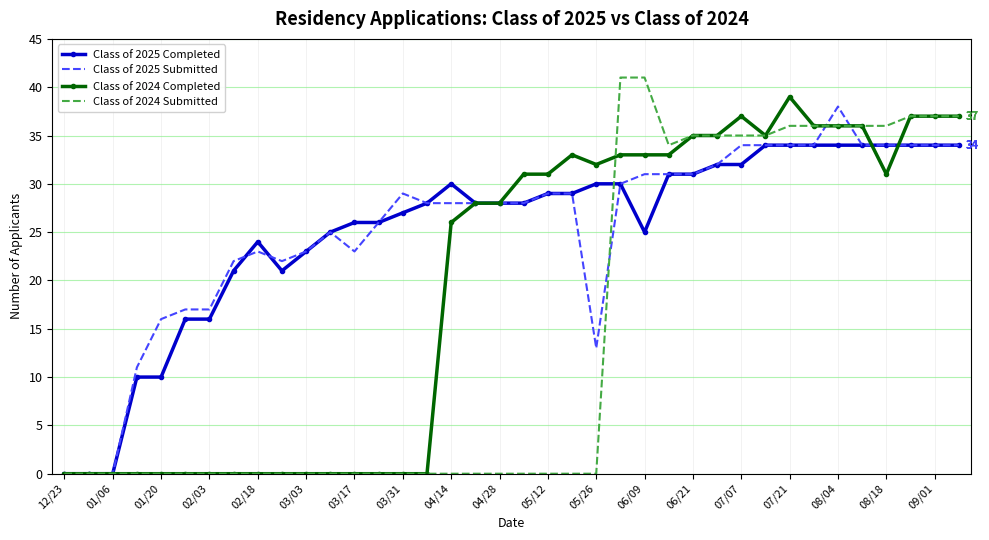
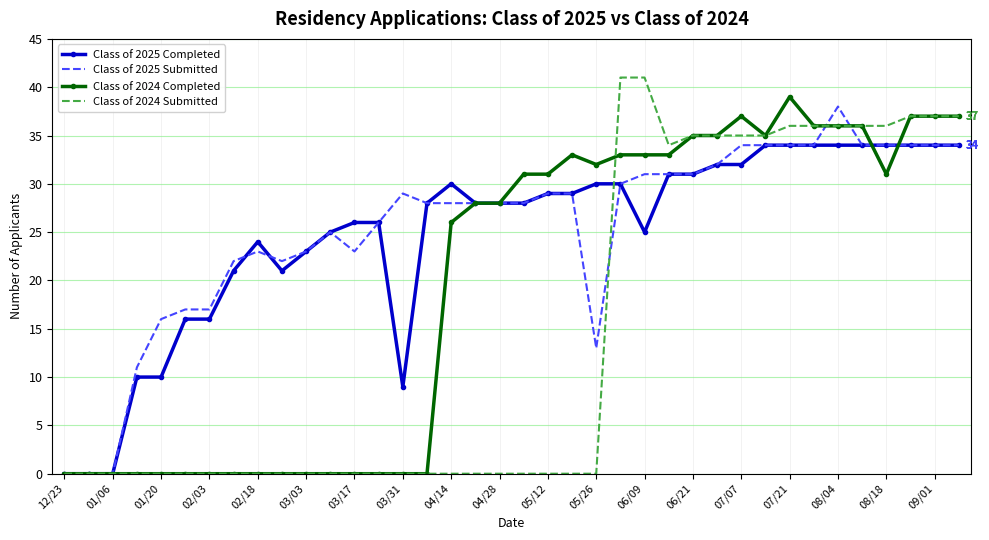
  {
    "Class of 2025 Completed": {
      "01/20": 10,
      "02/03": 16,
      "02/18": 24,
      "03/17": 26,
-     "03/31": 27,
+     "03/31": 9,
      "04/14": 30,
      "05/26": 30,
      "06/09": 25,
      "07/07": 32,
      "08/04": 34
    },
    "Class of 2025 Submitted": {
      "01/20": 16,
      "02/03": 17,
      "02/18": 23,
      "03/17": 23,
      "03/31": 29,
      "04/14": 28,
      "05/26": 13,
      "06/09": 31,
      "07/07": 34,
      "08/04": 38
    },
    "Class of 2024 Completed": {
      "04/14": 26,
      "05/12": 31,
      "05/26": 32,
      "06/09": 33,
      "07/07": 37,
      "07/21": 39,
      "08/18": 31
    },
    "Class of 2024 Submitted": {
      "04/14": 0,
      "04/28": 0,
      "05/12": 0,
      "05/26": 0,
      "06/09": 41,
      "07/07": 35,
      "07/21": 36,
      "08/18": 36
    }
  }
